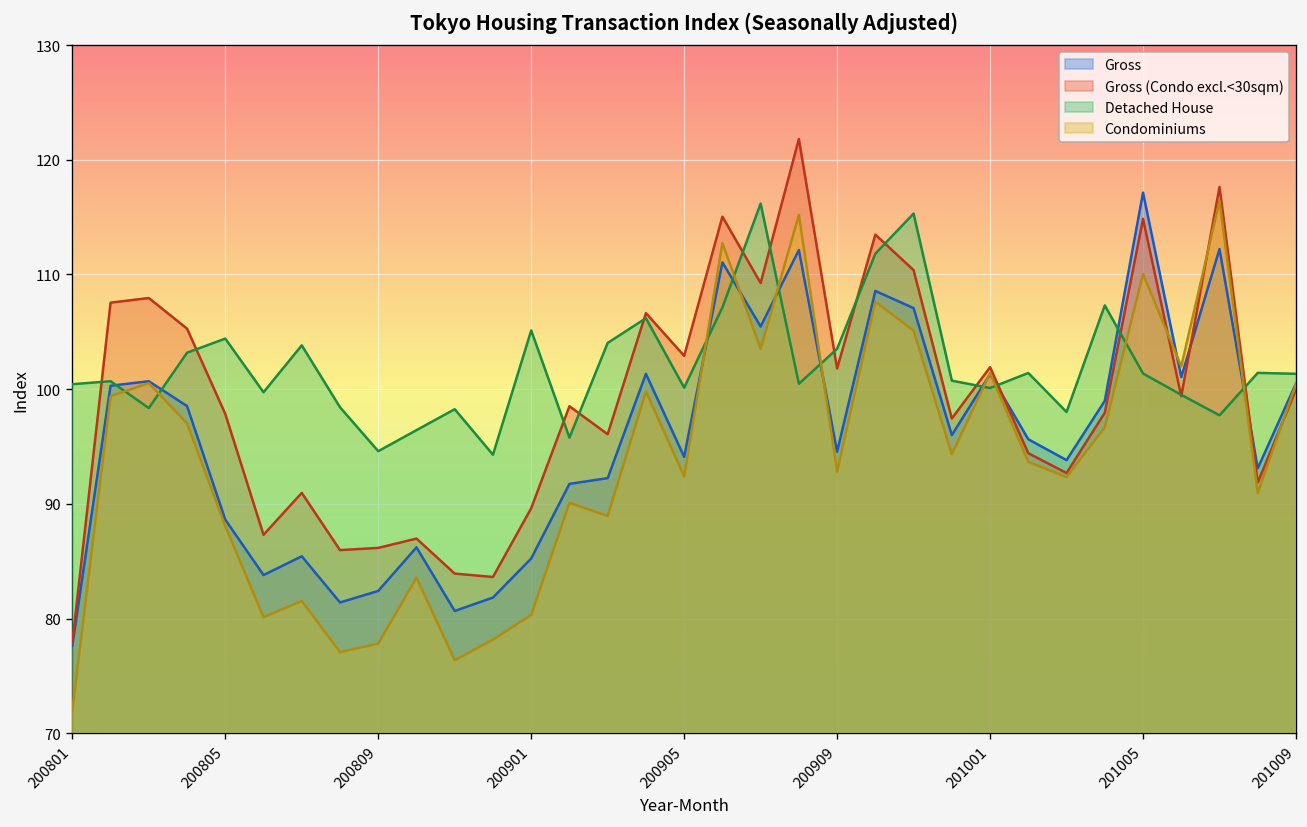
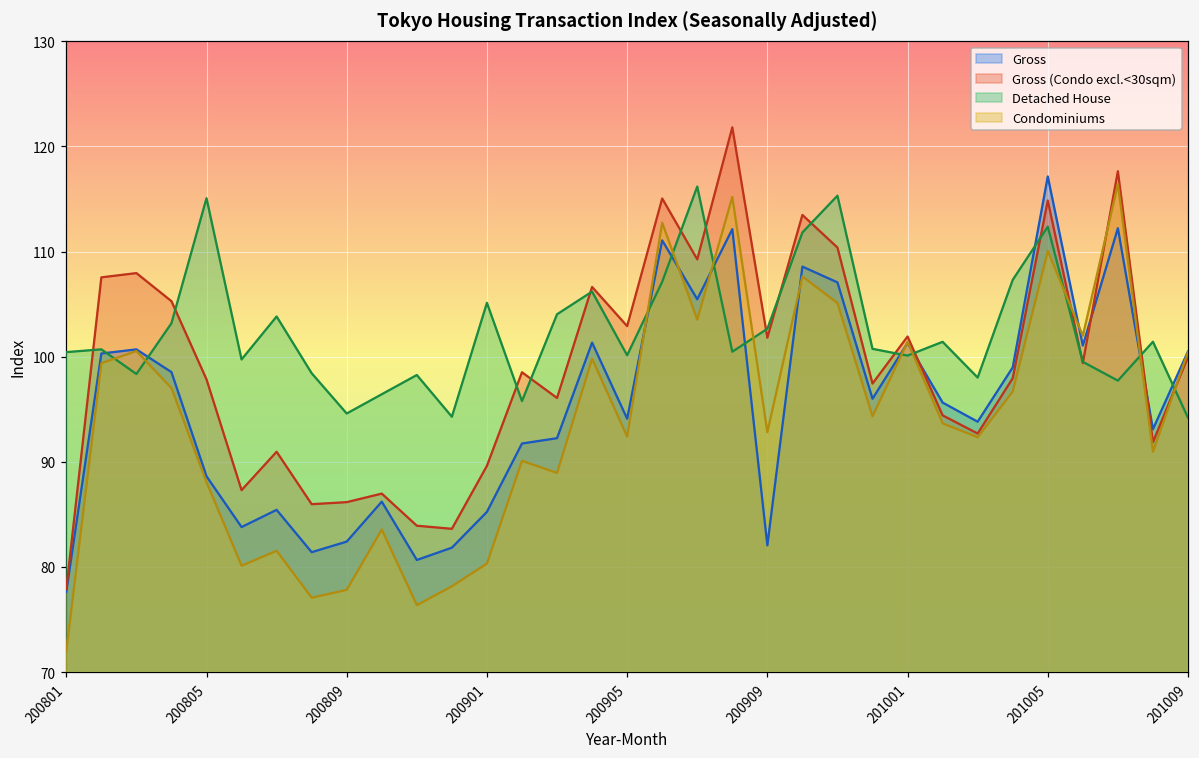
  {
    "Gross": {
      "200801": 78,
      "200805": 89,
      "200809": 82,
      "200901": 85,
      "200905": 94,
-     "200909": 95,
+     "200909": 82,
      "201005": 117
    },
    "Detached House": {
      "200801": 100,
-     "200805": 104,
+     "200805": 115,
      "200809": 95,
      "200901": 105,
      "200905": 100,
-     "200909": 104,
+     "200909": 103,
      "201001": 100,
-     "201005": 101,
-     "201009": 101
+     "201005": 112,
+     "201009": 94
    }
  }
